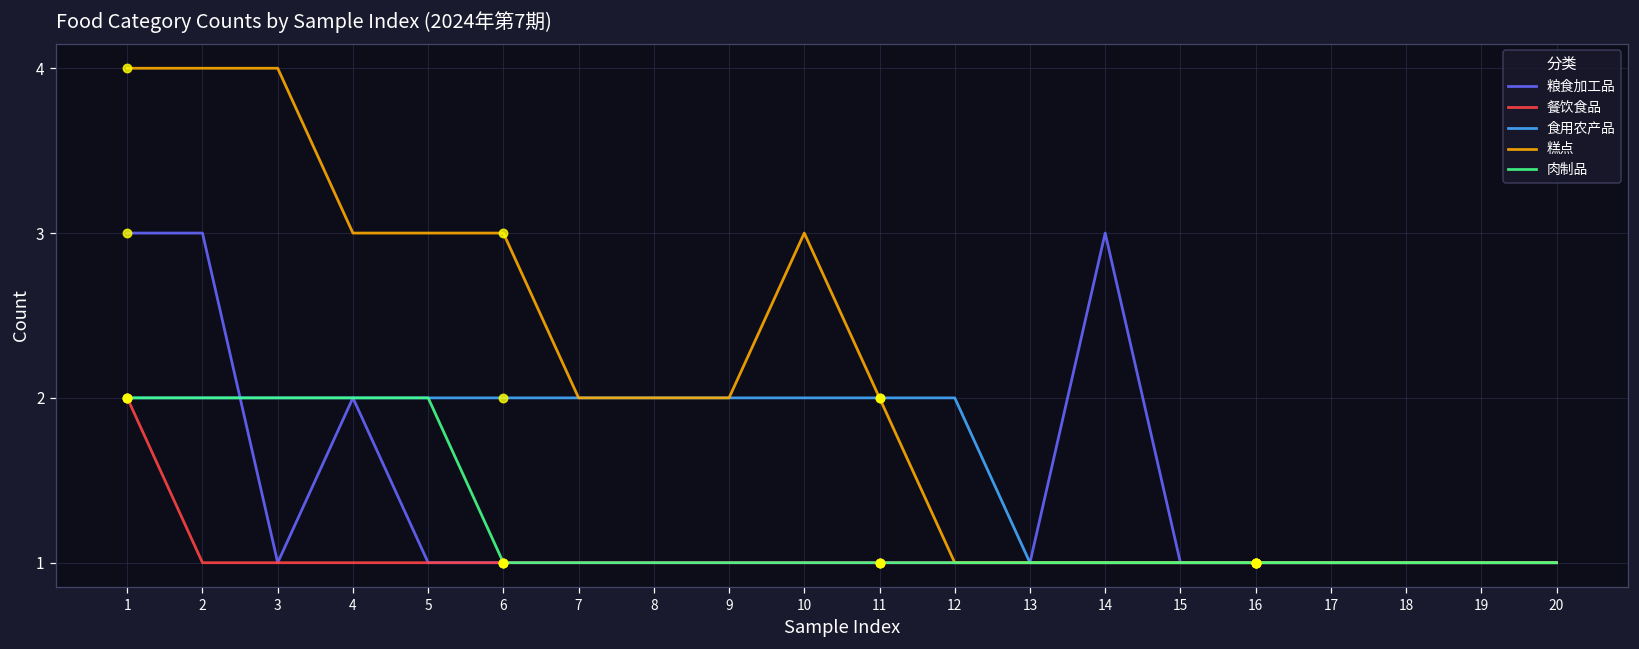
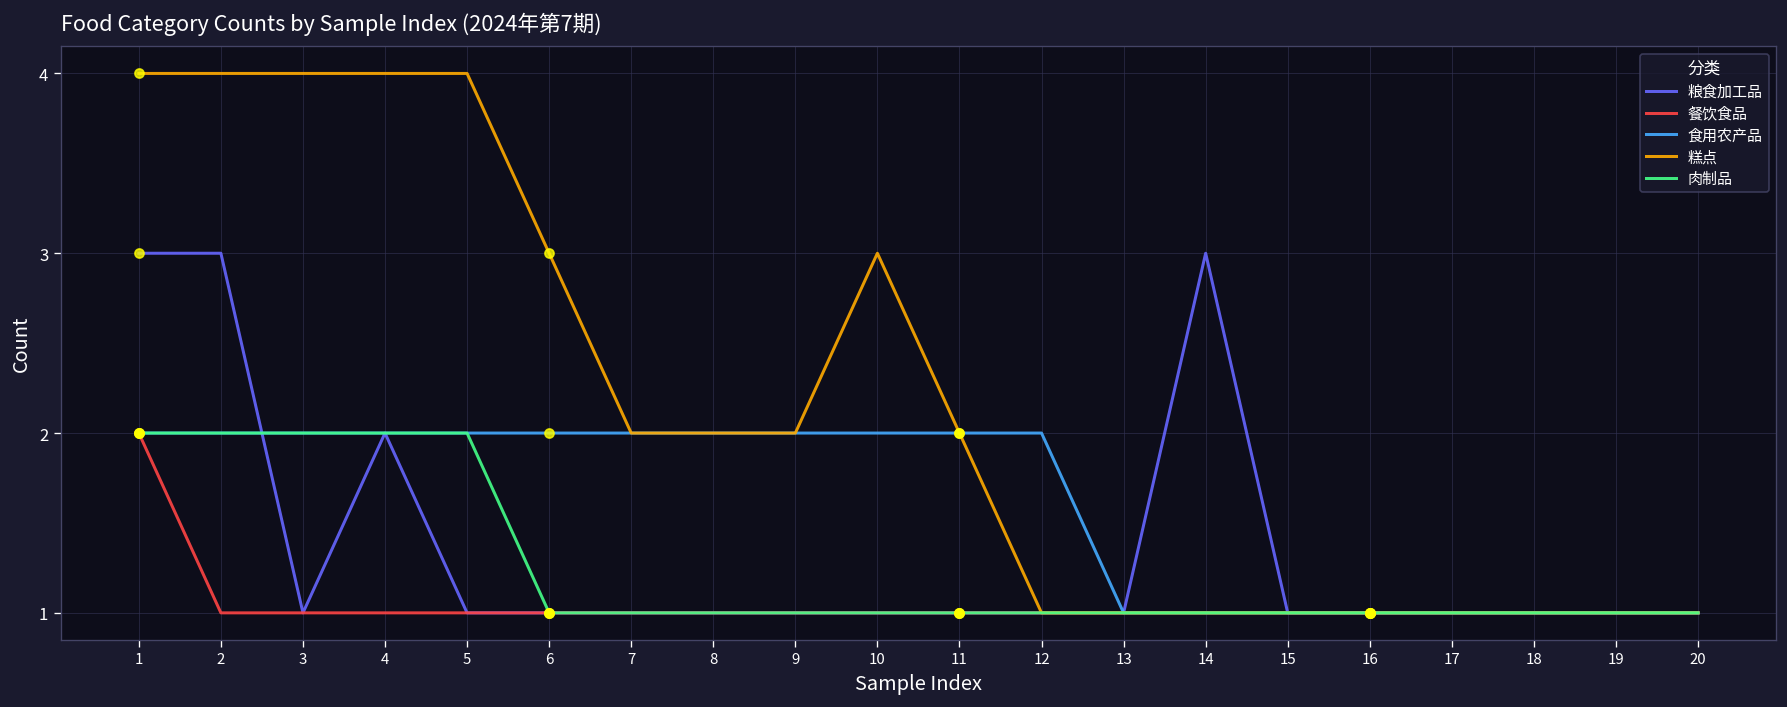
  {
    "粮食加工品": {
      "2": 3,
      "14": 3
    },
    "餐饮食品": {
      "2": 1,
      "4": 1
    },
    "食用农产品": {
      "10": 2,
      "12": 2
    },
    "糕点": {
      "2": 4,
      "3": 4,
-     "4": 3,
-     "5": 3,
+     "4": 4,
+     "5": 4,
      "10": 3
    }
  }
